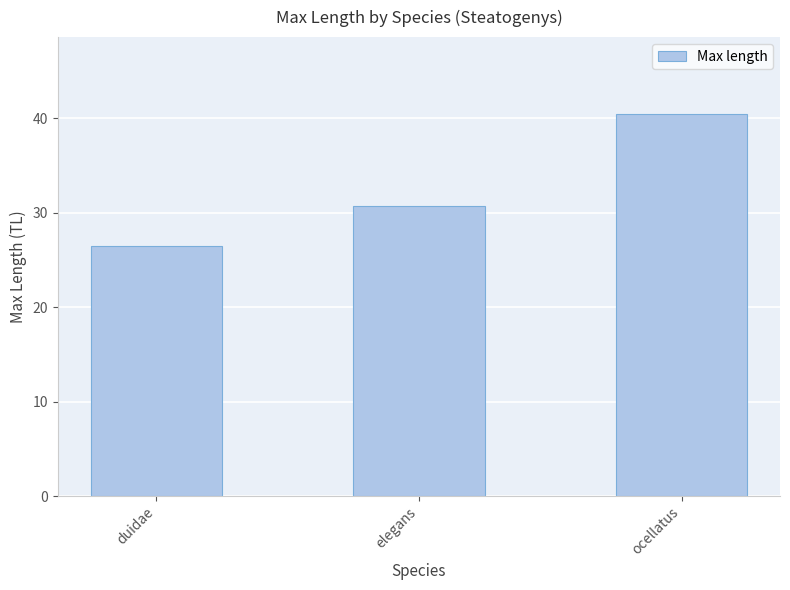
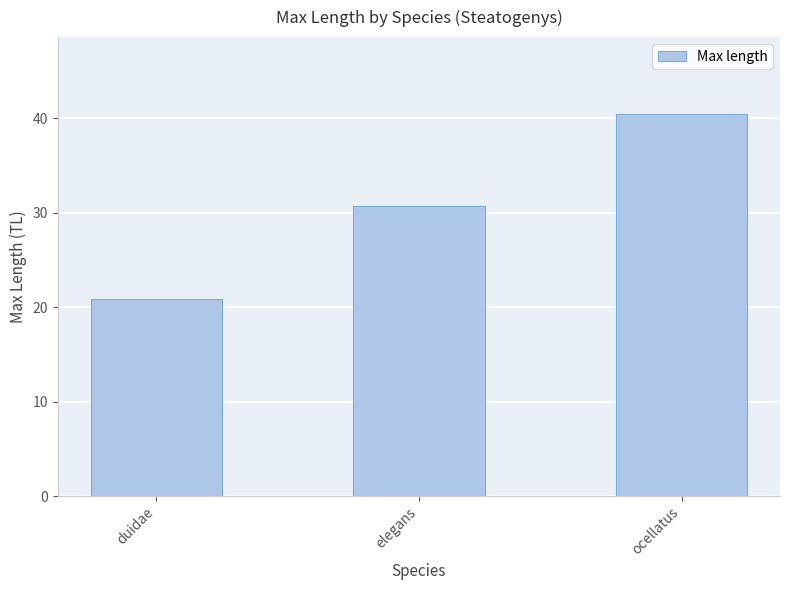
  {
-   "duidae": 27,
+   "duidae": 21,
    "elegans": 31,
    "ocellatus": 41
  }
